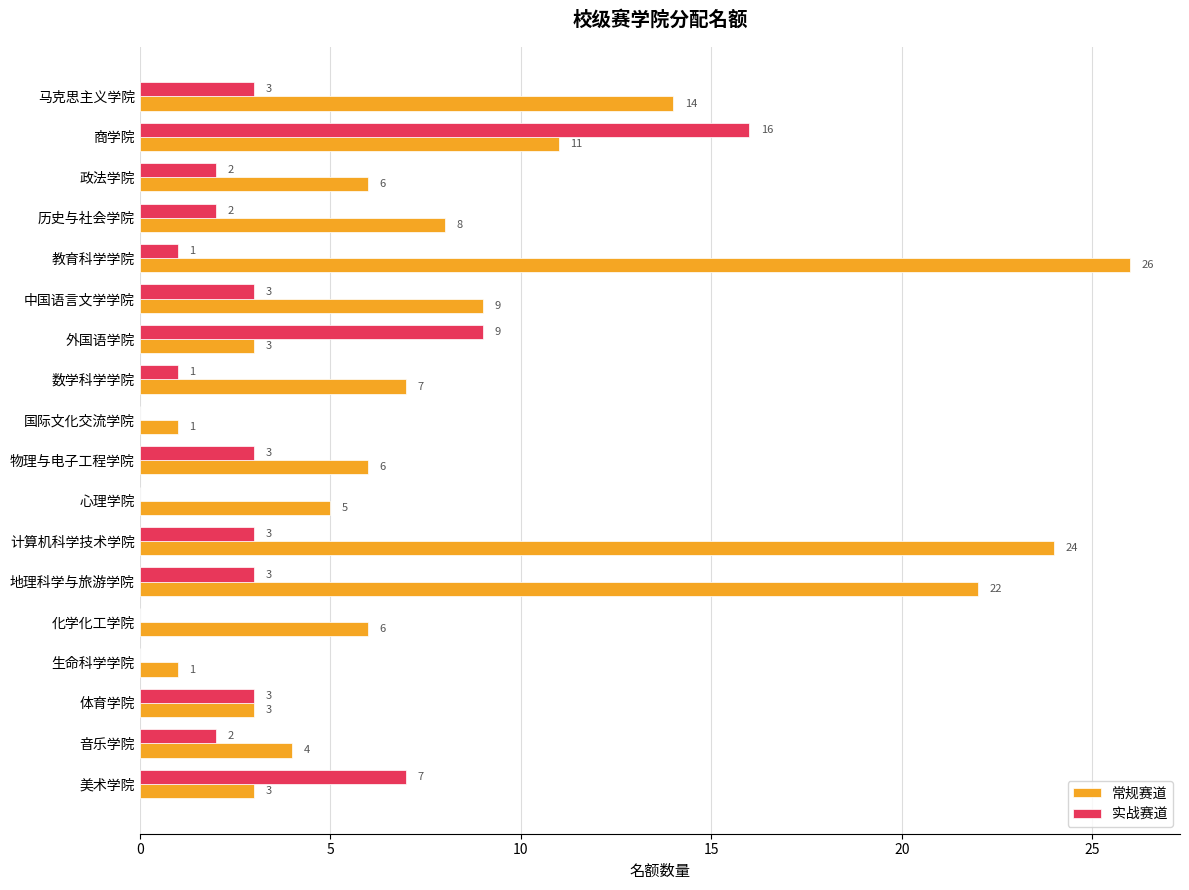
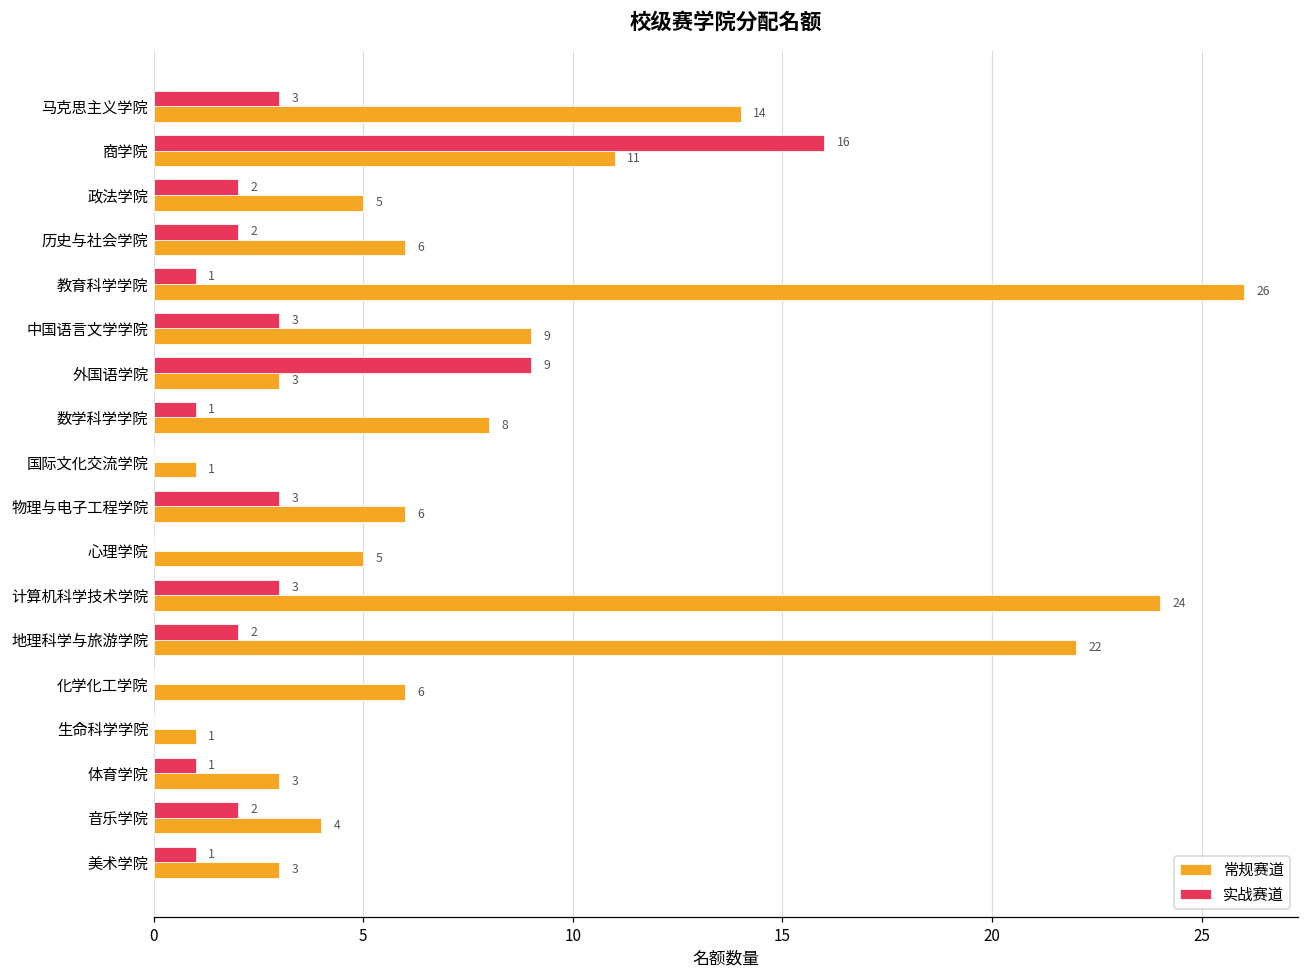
  {
    "常规赛道": {
      "马克思主义学院": 14,
      "商学院": 11,
-     "政法学院": 6,
-     "历史与社会学院": 8,
+     "政法学院": 5,
+     "历史与社会学院": 6,
      "教育科学学院": 26,
      "中国语言文学学院": 9,
      "外国语学院": 3,
-     "数学科学学院": 7,
+     "数学科学学院": 8,
      "国际文化交流学院": 1,
      "物理与电子工程学院": 6,
      "心理学院": 5,
      "计算机科学技术学院": 24,
      "地理科学与旅游学院": 22,
      "化学化工学院": 6,
      "生命科学学院": 1,
      "体育学院": 3,
      "音乐学院": 4,
      "美术学院": 3
    },
    "实战赛道": {
      "马克思主义学院": 3,
      "商学院": 16,
      "政法学院": 2,
      "历史与社会学院": 2,
      "教育科学学院": 1,
      "中国语言文学学院": 3,
      "外国语学院": 9,
      "数学科学学院": 1,
      "物理与电子工程学院": 3,
      "计算机科学技术学院": 3,
-     "地理科学与旅游学院": 3,
-     "体育学院": 3,
+     "地理科学与旅游学院": 2,
+     "体育学院": 1,
      "音乐学院": 2,
-     "美术学院": 7
+     "美术学院": 1
    }
  }
